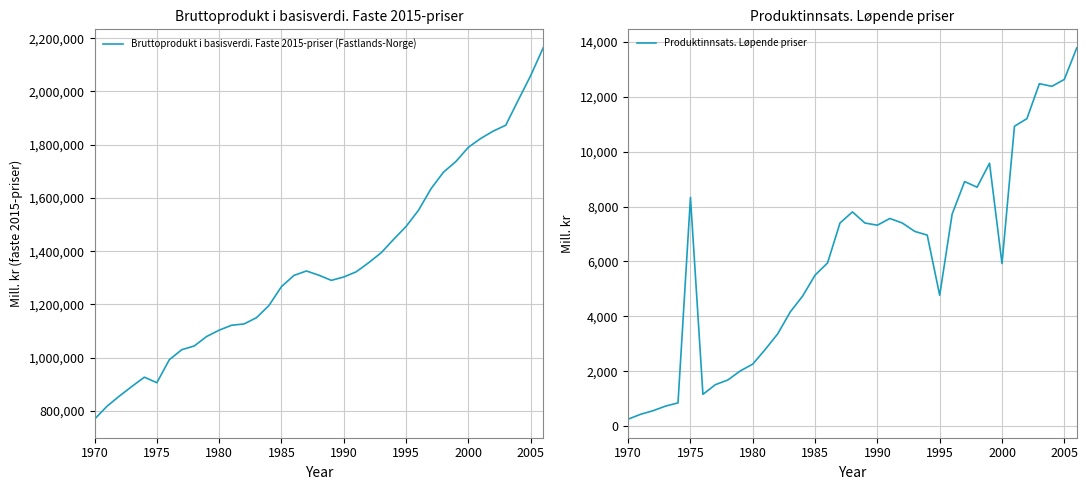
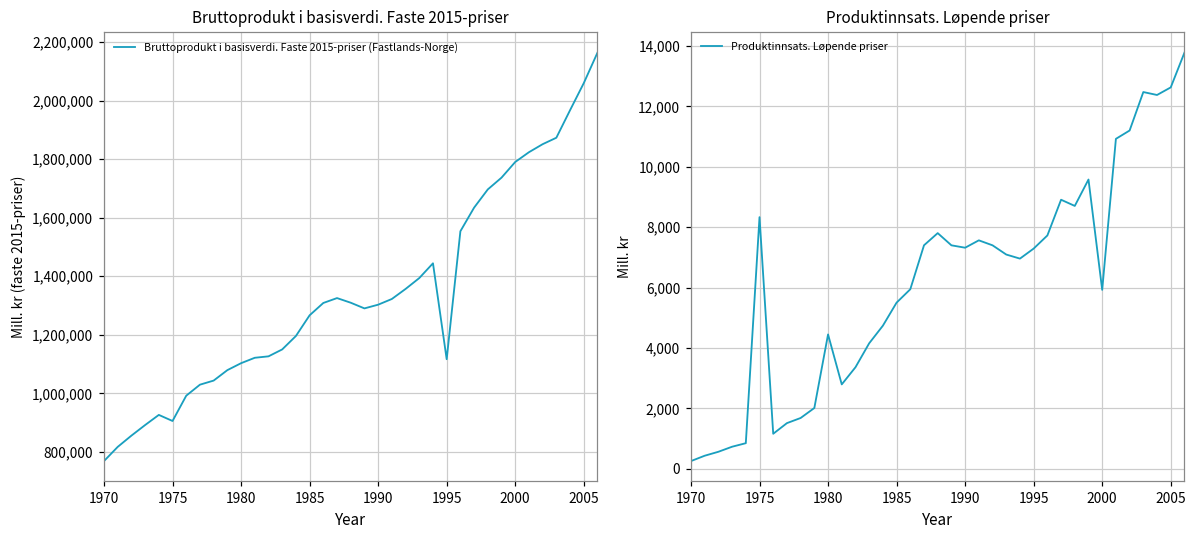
  {
    "Bruttoprodukt i basisverdi. Faste 2015-priser": {
      "1970": "770,000",
      "1975": "910,000",
      "1980": "1,100,000",
      "1985": "1,270,000",
      "1990": "1,300,000",
-     "1995": "1,490,000",
+     "1995": "1,120,000",
      "2000": "1,790,000",
      "2005": "2,060,000"
    },
    "Produktinnsats. Løpende priser": {
      "1970": "300",
      "1975": "8,300",
-     "1980": "2,300",
+     "1980": "4,500",
      "1985": "5,500",
      "1990": "7,300",
-     "1995": "4,800",
+     "1995": "7,300",
      "2000": "5,900",
      "2005": "12,600"
    }
  }
